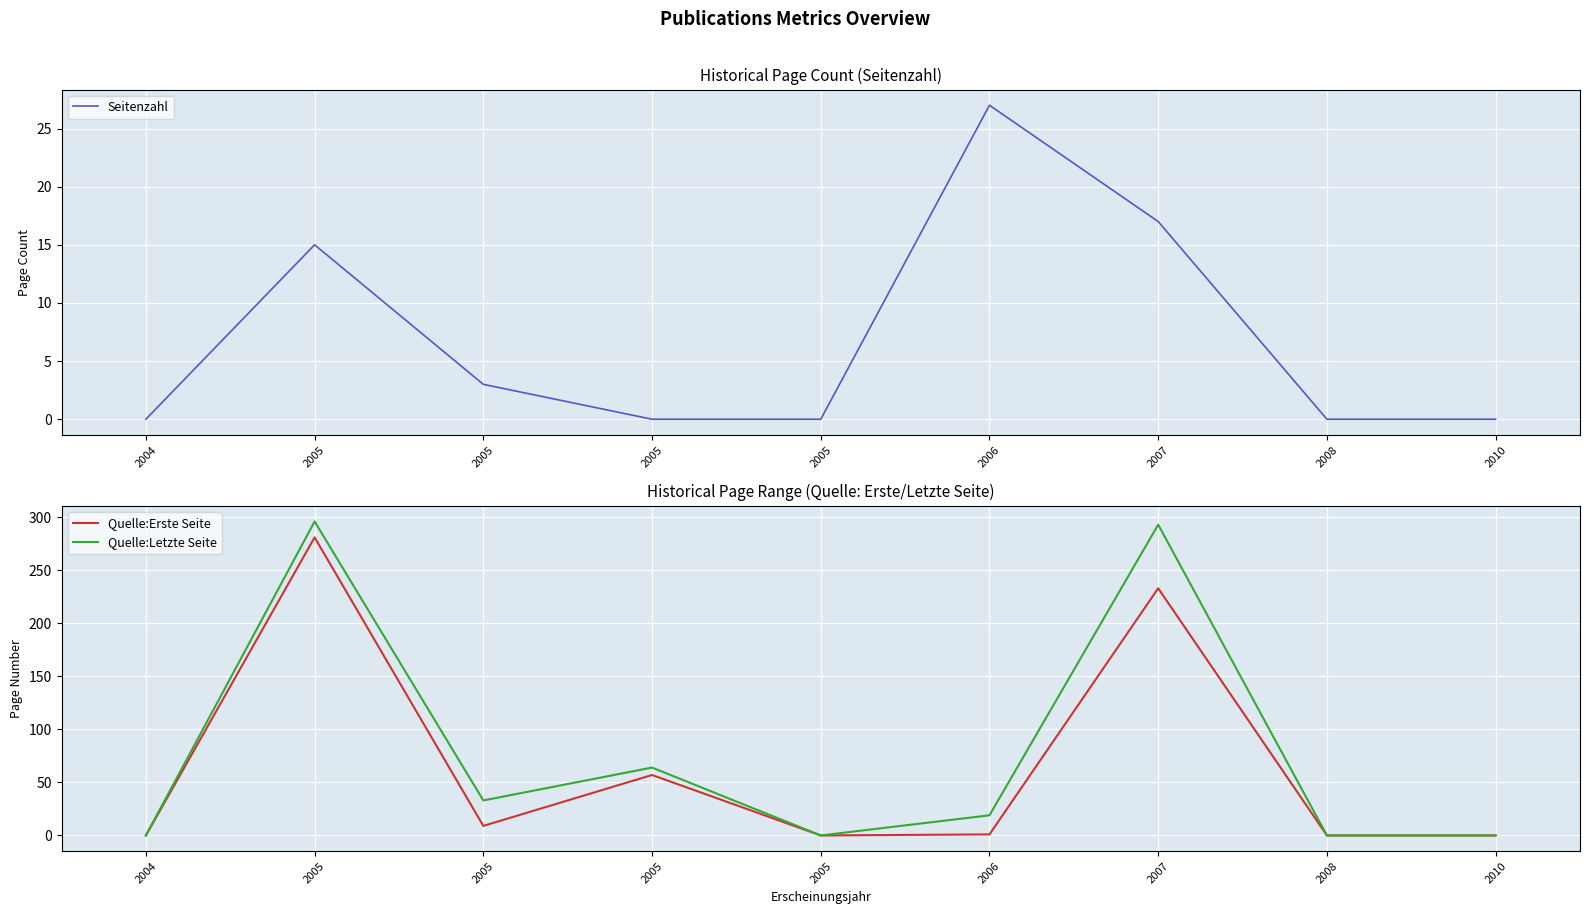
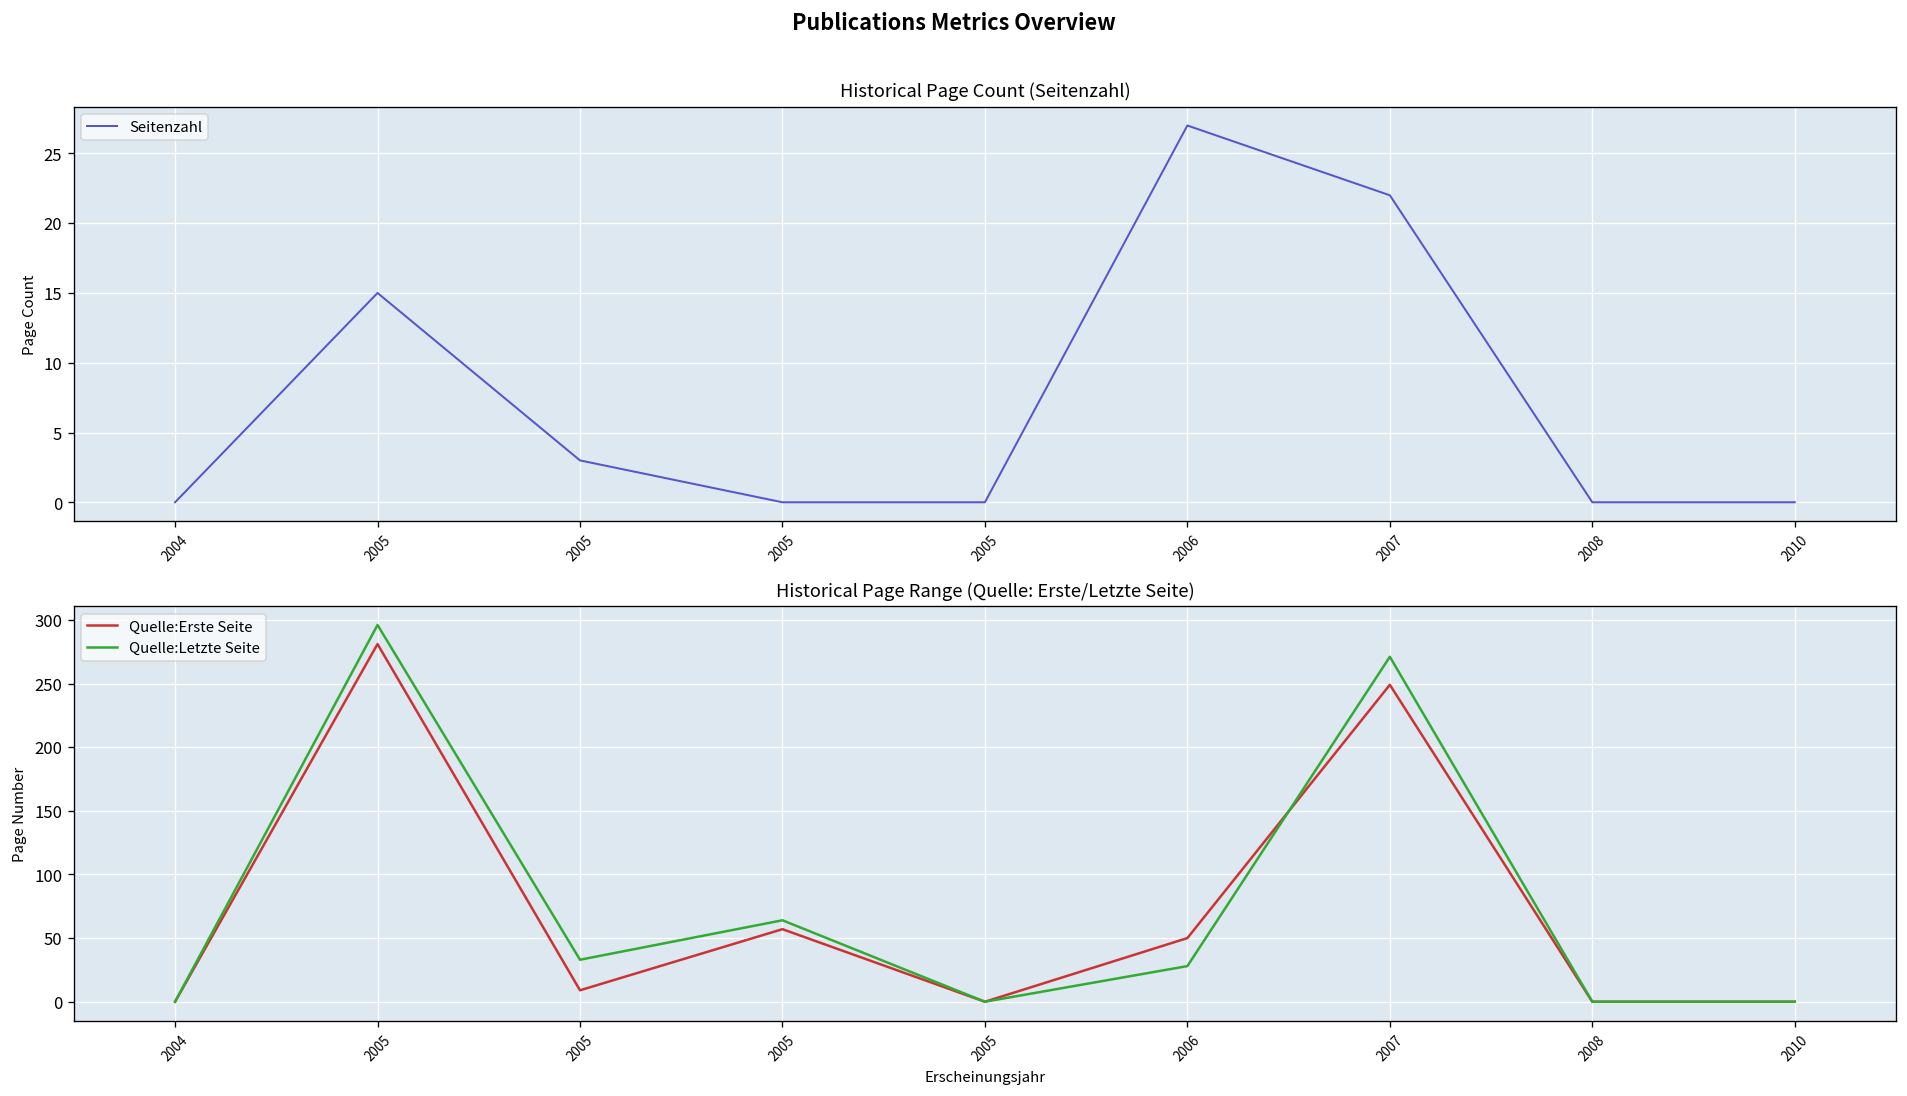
  {
    "Historical Page Count (Seitenzahl)": {
      "2004": 0,
      "2006": 27,
-     "2007": 17,
+     "2007": 22,
      "2008": 0,
      "2010": 0
    },
    "Historical Page Range (Quelle: Erste/Letzte Seite)": {
      "Quelle:Erste Seite": {
-       "2006": 1,
-       "2007": 233
+       "2006": 50,
+       "2007": 249
      },
      "Quelle:Letzte Seite": {
-       "2006": 19,
-       "2007": 293
+       "2006": 28,
+       "2007": 271
      }
    }
  }
